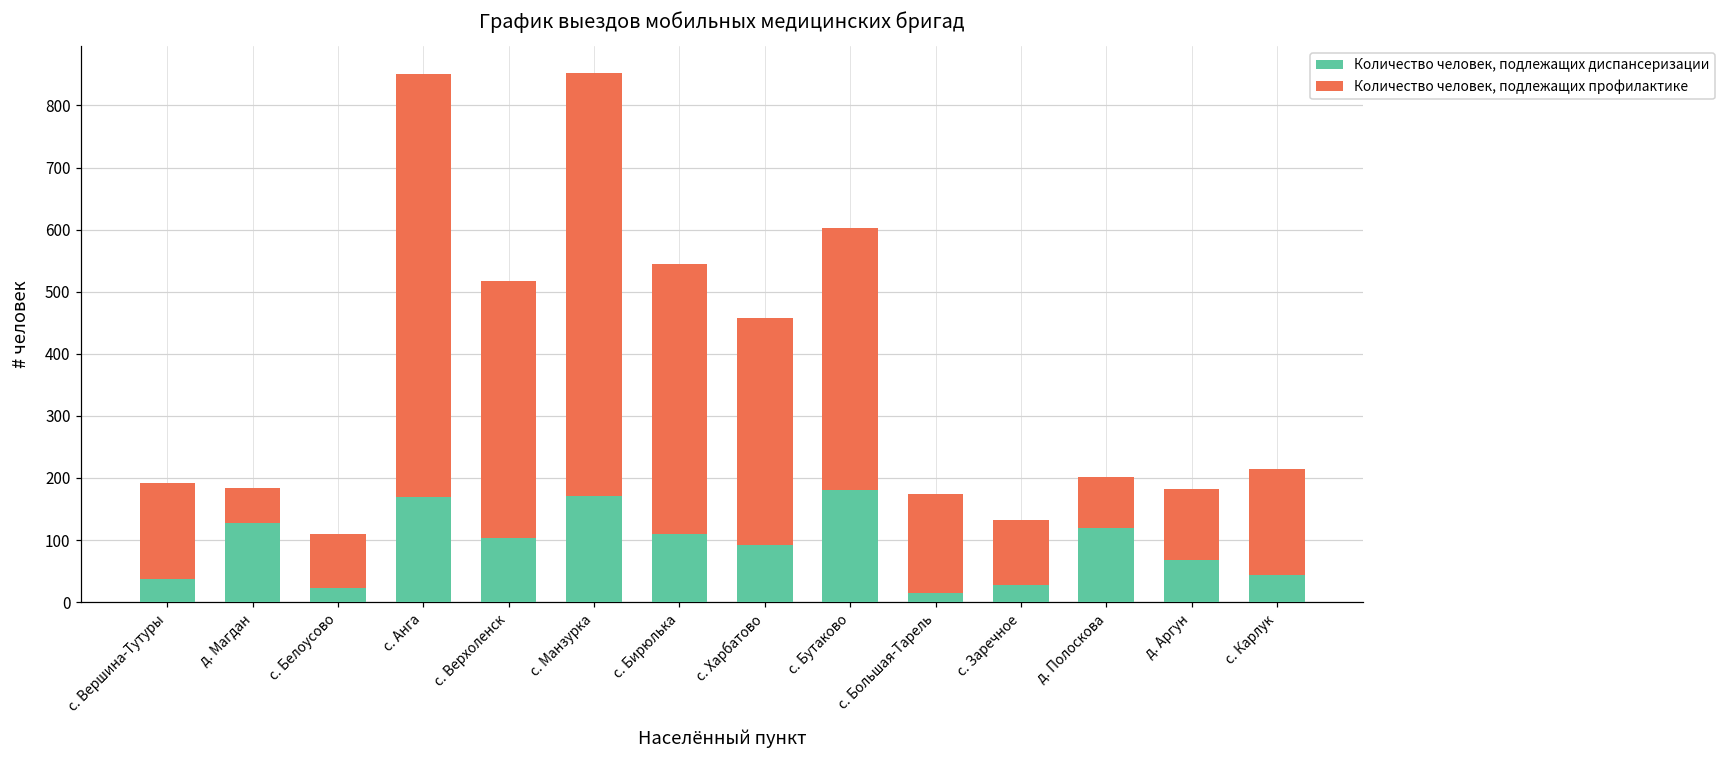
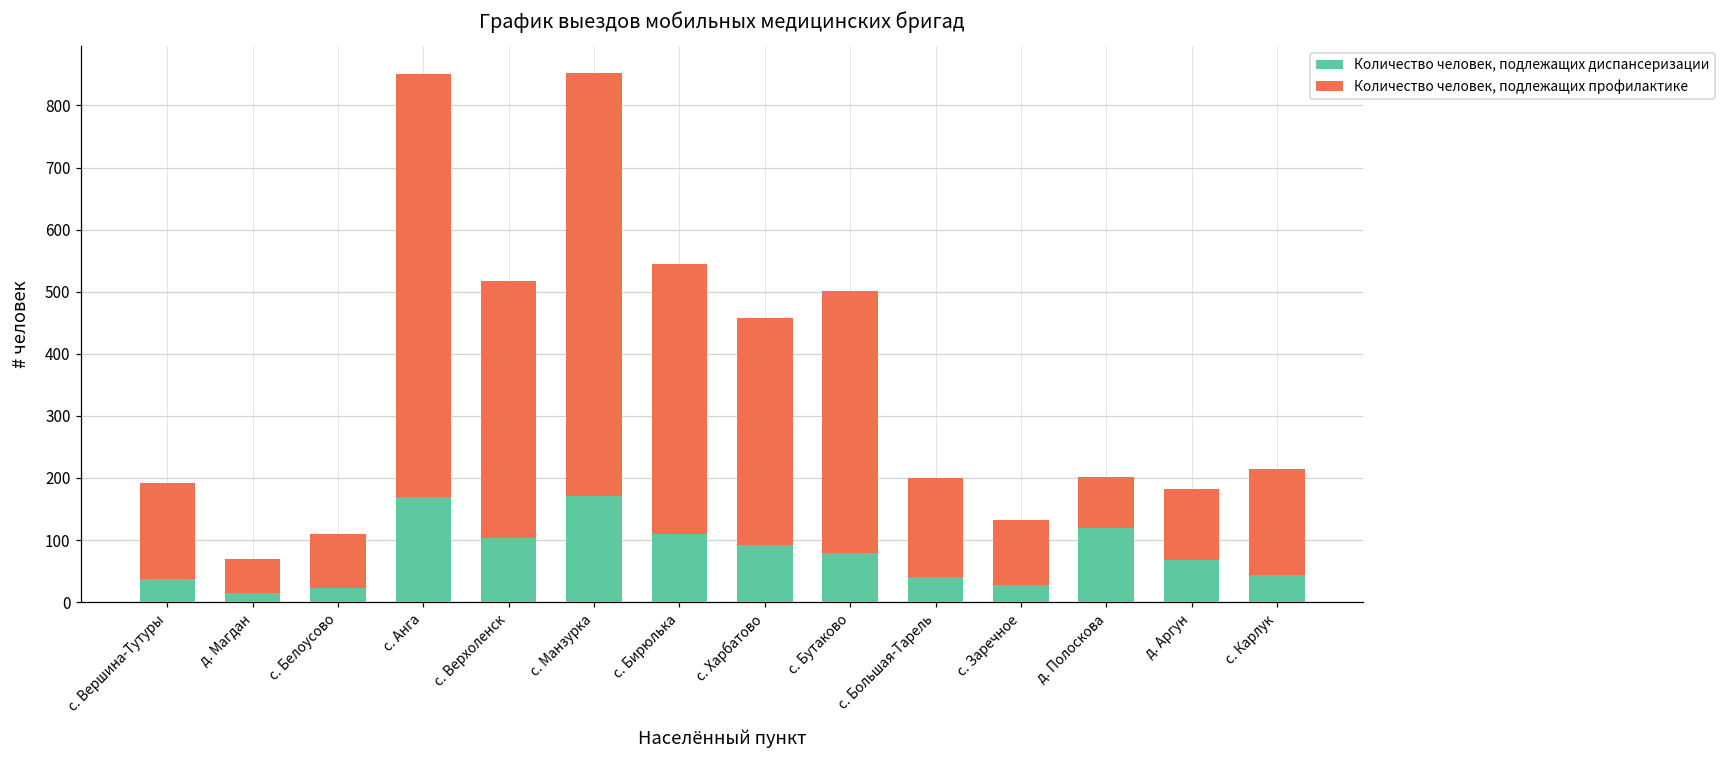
  {
    "Количество человек, подлежащих диспансеризации": {
      "с. Вершина-Тутуры": 40,
-     "д. Магдан": 130,
+     "д. Магдан": 10,
      "с. Белоусово": 20,
      "с. Анга": 170,
      "с. Верхоленск": 100,
      "с. Манзурка": 170,
      "с. Бирюлька": 110,
      "с. Харбатово": 90,
-     "с. Бутаково": 180,
-     "с. Большая-Тарель": 10,
+     "с. Бутаково": 80,
+     "с. Большая-Тарель": 40,
      "с. Заречное": 30,
      "д. Полоскова": 120,
      "д. Аргун": 70,
      "с. Карлук": 40
    },
    "Количество человек, подлежащих профилактике": {
      "с. Вершина-Тутуры": 150,
      "д. Магдан": 60,
      "с. Белоусово": 90,
      "с. Анга": 680,
      "с. Верхоленск": 410,
      "с. Манзурка": 680,
      "с. Бирюлька": 440,
      "с. Харбатово": 370,
      "с. Бутаково": 420,
      "с. Большая-Тарель": 160,
      "с. Заречное": 110,
      "д. Полоскова": 80,
      "д. Аргун": 110,
      "с. Карлук": 170
    }
  }
